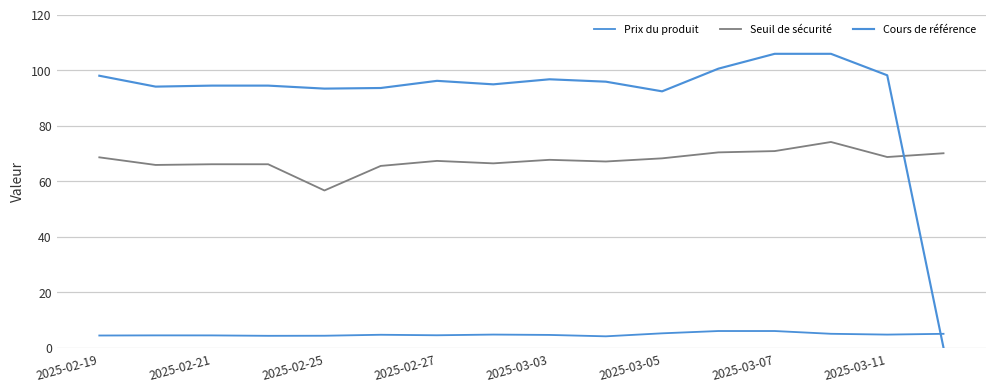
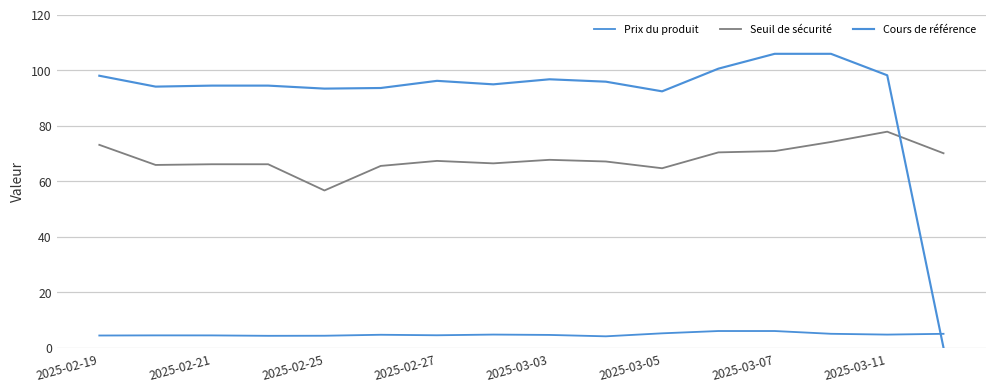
  {
    "Seuil de sécurité": {
-     "2025-02-19": 69,
+     "2025-02-19": 73,
      "2025-02-21": 66,
      "2025-02-25": 57,
      "2025-02-27": 67,
      "2025-03-03": 68,
-     "2025-03-05": 68,
+     "2025-03-05": 65,
      "2025-03-07": 71,
-     "2025-03-11": 69
+     "2025-03-11": 78
    }
  }
